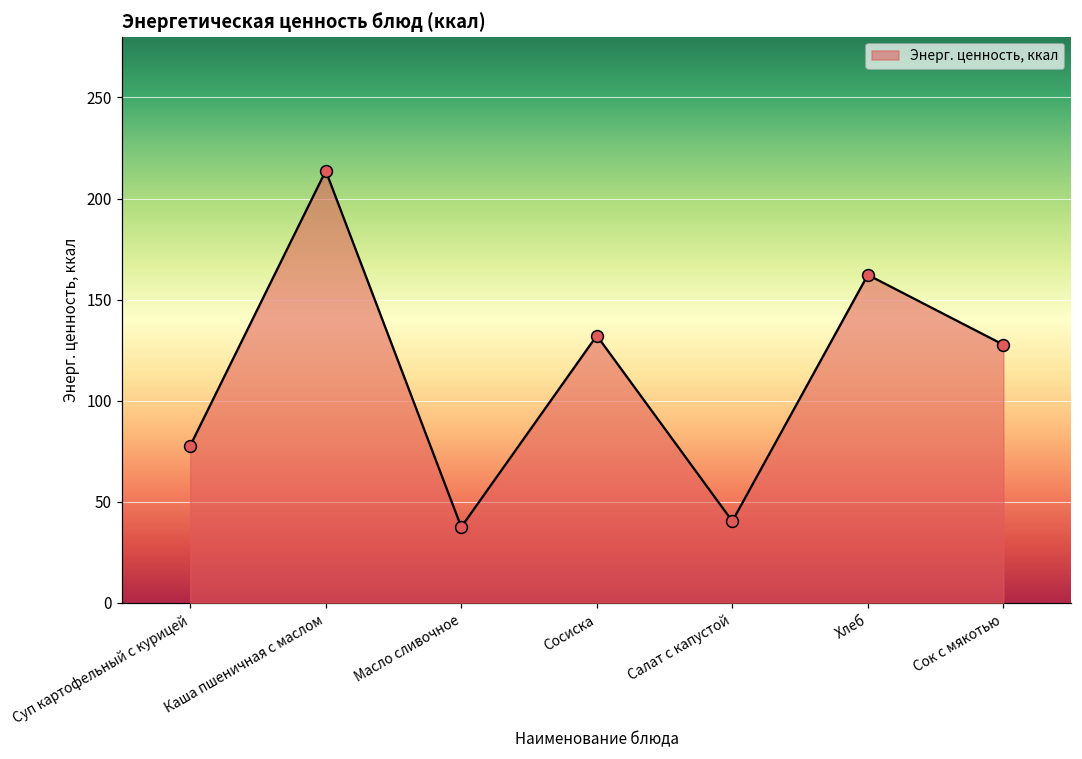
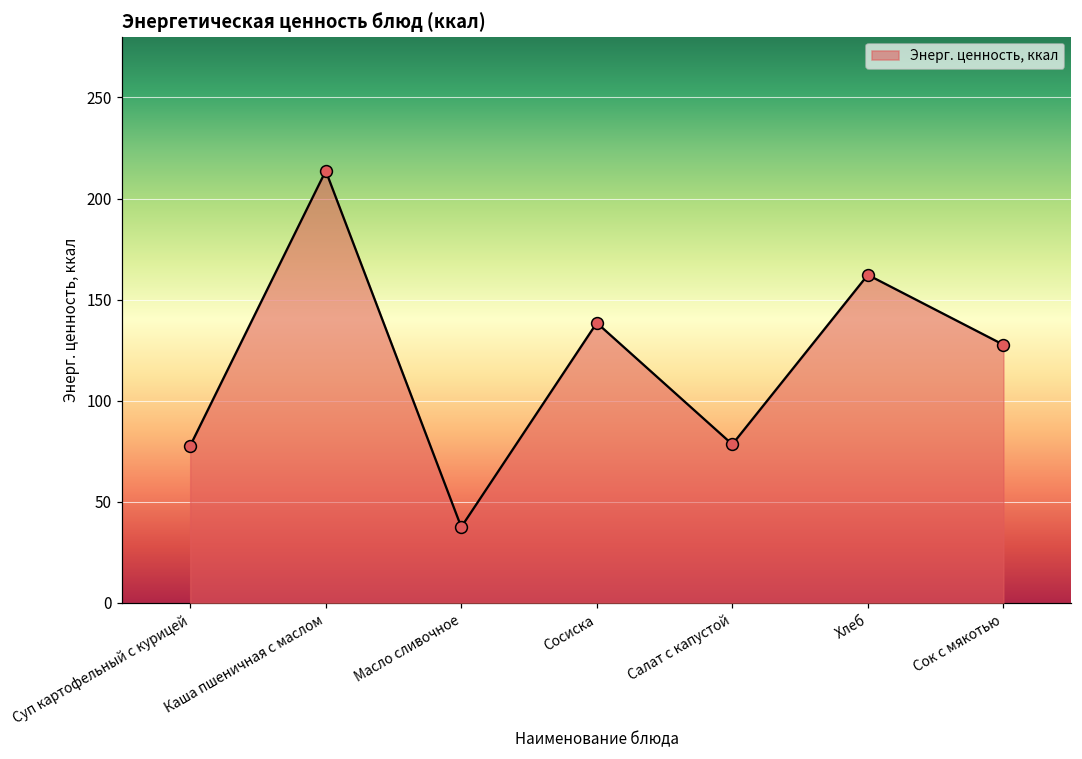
  {
    "Суп картофельный с курицей": 78,
    "Каша пшеничная с маслом": 214,
    "Масло сливочное": 38,
-   "Сосиска": 132,
-   "Салат с капустой": 40,
+   "Сосиска": 139,
+   "Салат с капустой": 78,
    "Хлеб": 162,
    "Сок с мякотью": 128
  }
